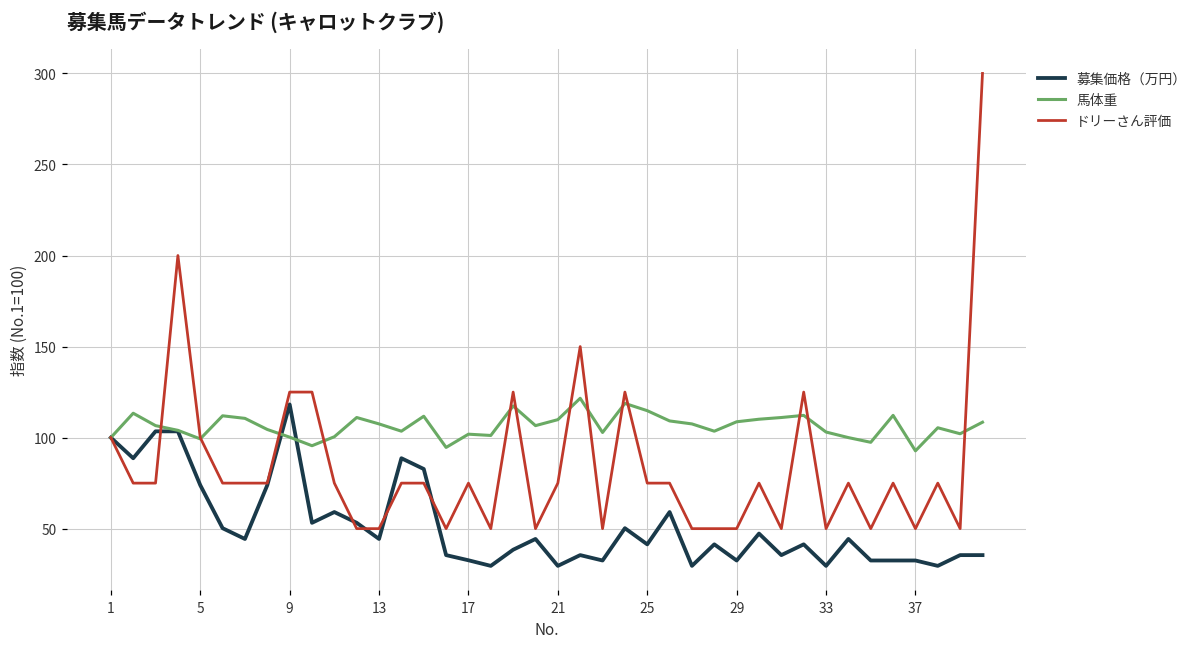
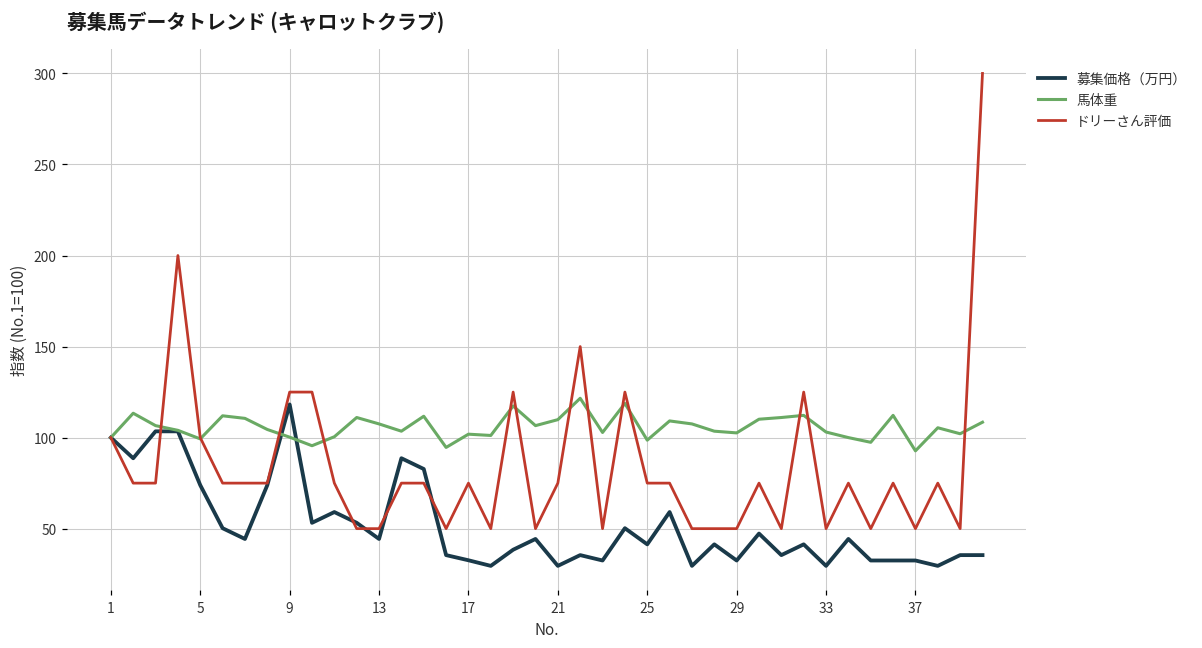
  {
    "募集価格（万円）": {
      "5": 74,
      "9": 118,
      "13": 44,
      "17": 33,
      "21": 30,
      "25": 41,
      "29": 33,
      "33": 30,
      "37": 33
    },
    "馬体重": {
      "9": 100,
      "13": 108,
      "17": 102,
      "21": 110,
-     "25": 115,
-     "29": 109,
+     "25": 99,
+     "29": 103,
      "33": 103,
      "37": 93
    },
    "ドリーさん評価": {
      "9": 125,
      "13": 50,
      "17": 75,
      "21": 75,
      "25": 75,
      "29": 50,
      "33": 50,
      "37": 50
    }
  }
